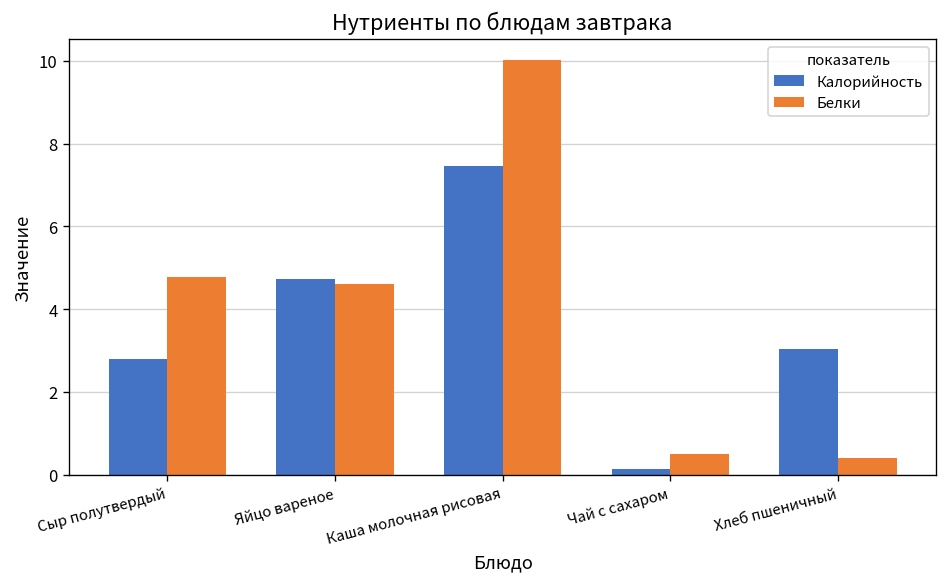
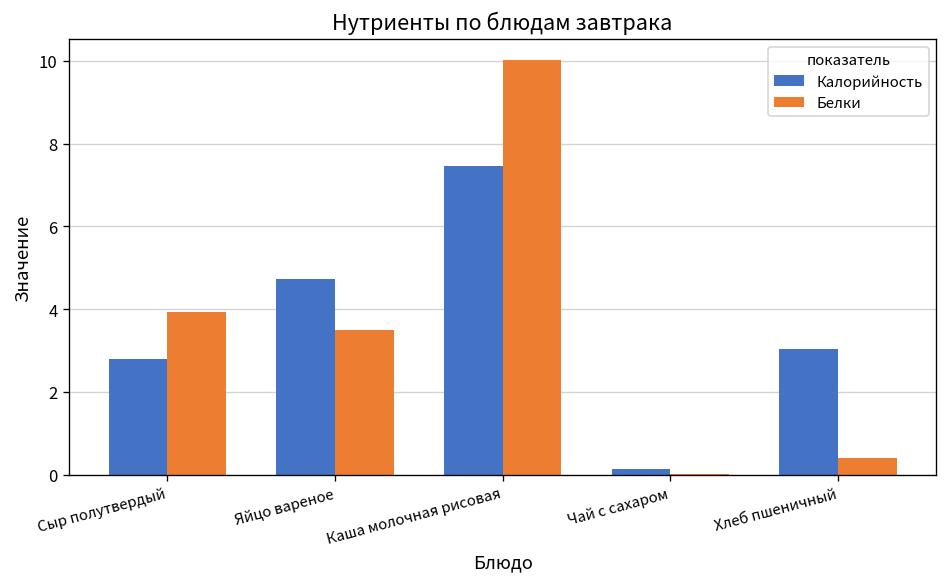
  {
    "Калорийность": {
      "Сыр полутвердый": 2.8,
      "Яйцо вареное": 4.7,
      "Каша молочная рисовая": 7.5,
      "Чай с сахаром": 0.1,
      "Хлеб пшеничный": 3.0
    },
    "Белки": {
-     "Сыр полутвердый": 4.8,
-     "Яйцо вареное": 4.6,
+     "Сыр полутвердый": 3.9,
+     "Яйцо вареное": 3.5,
      "Каша молочная рисовая": 10.0,
-     "Чай с сахаром": 0.5,
+     "Чай с сахаром": 0.0,
      "Хлеб пшеничный": 0.4
    }
  }
